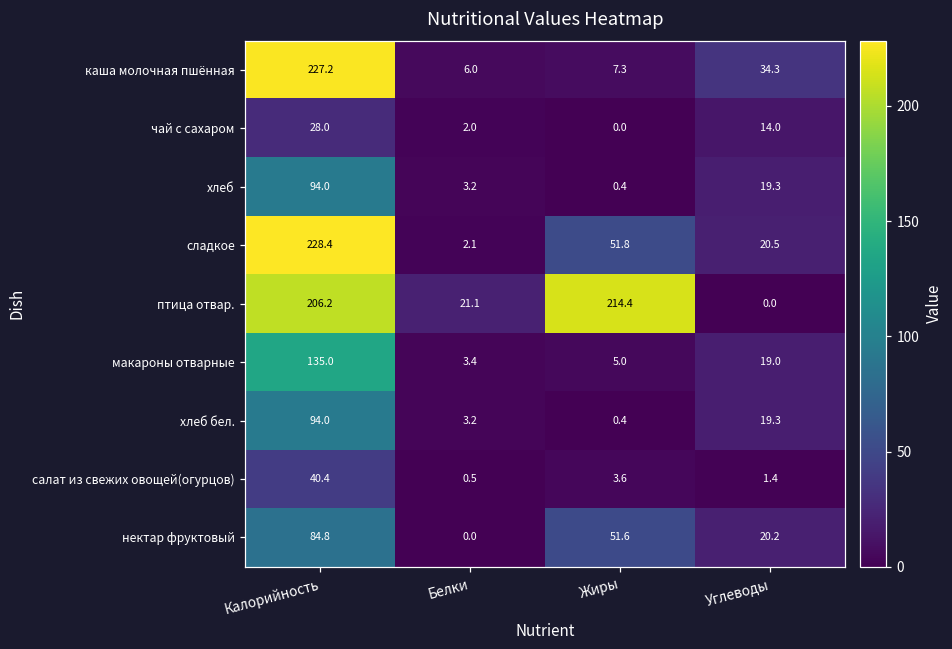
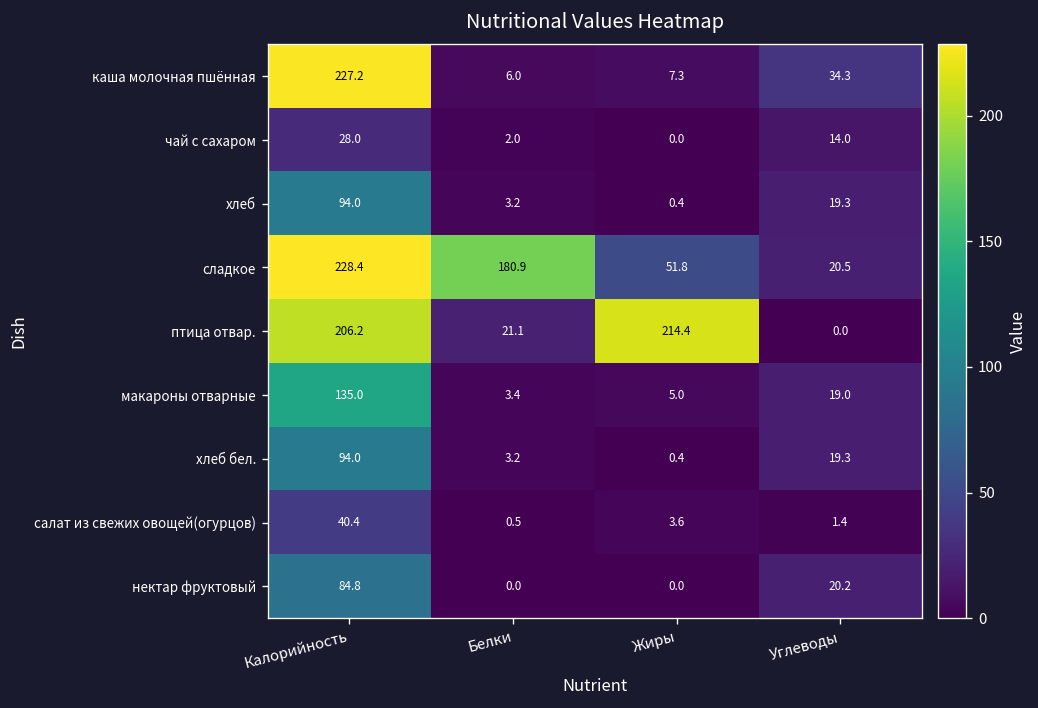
  {
    "каша молочная пшённая": {
      "Калорийность": 227.2,
      "Белки": 6.0,
      "Жиры": 7.3,
      "Углеводы": 34.3
    },
    "чай с сахаром": {
      "Калорийность": 28.0,
      "Белки": 2.0,
      "Жиры": 0.0,
      "Углеводы": 14.0
    },
    "хлеб": {
      "Калорийность": 94.0,
      "Белки": 3.2,
      "Жиры": 0.4,
      "Углеводы": 19.3
    },
    "сладкое": {
      "Калорийность": 228.4,
-     "Белки": 2.1,
+     "Белки": 180.9,
      "Жиры": 51.8,
      "Углеводы": 20.5
    },
    "птица отвар.": {
      "Калорийность": 206.2,
      "Белки": 21.1,
      "Жиры": 214.4,
      "Углеводы": 0.0
    },
    "макароны отварные": {
      "Калорийность": 135.0,
      "Белки": 3.4,
      "Жиры": 5.0,
      "Углеводы": 19.0
    },
    "хлеб бел.": {
      "Калорийность": 94.0,
      "Белки": 3.2,
      "Жиры": 0.4,
      "Углеводы": 19.3
    },
    "салат из свежих овощей(огурцов)": {
      "Калорийность": 40.4,
      "Белки": 0.5,
      "Жиры": 3.6,
      "Углеводы": 1.4
    },
    "нектар фруктовый": {
      "Калорийность": 84.8,
      "Белки": 0.0,
-     "Жиры": 51.6,
+     "Жиры": 0.0,
      "Углеводы": 20.2
    }
  }
